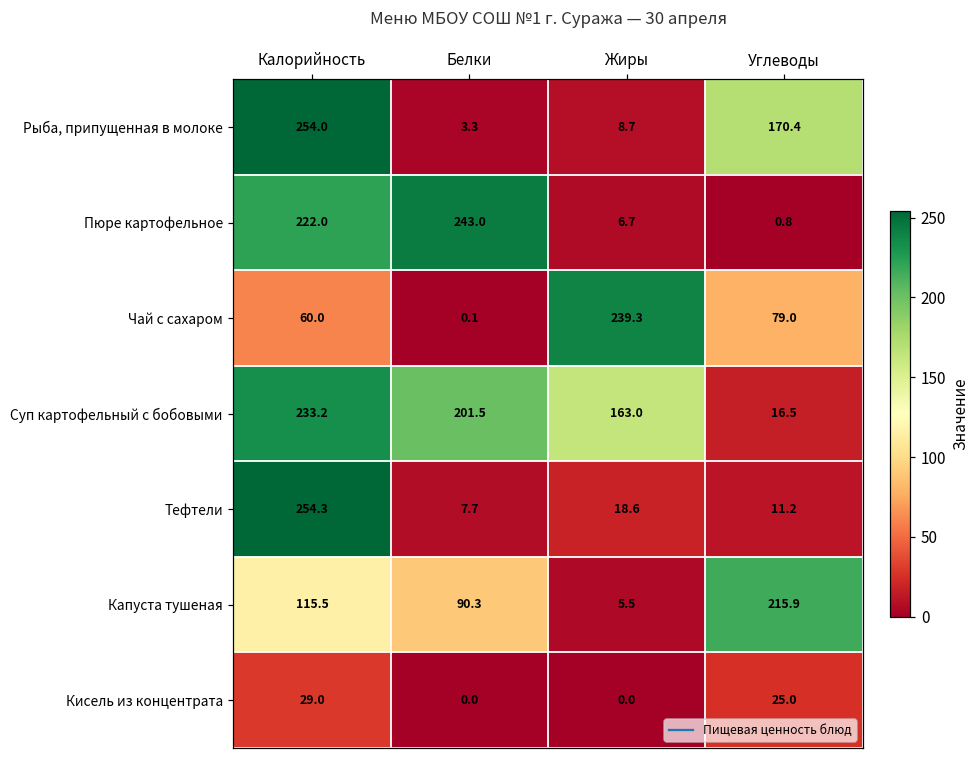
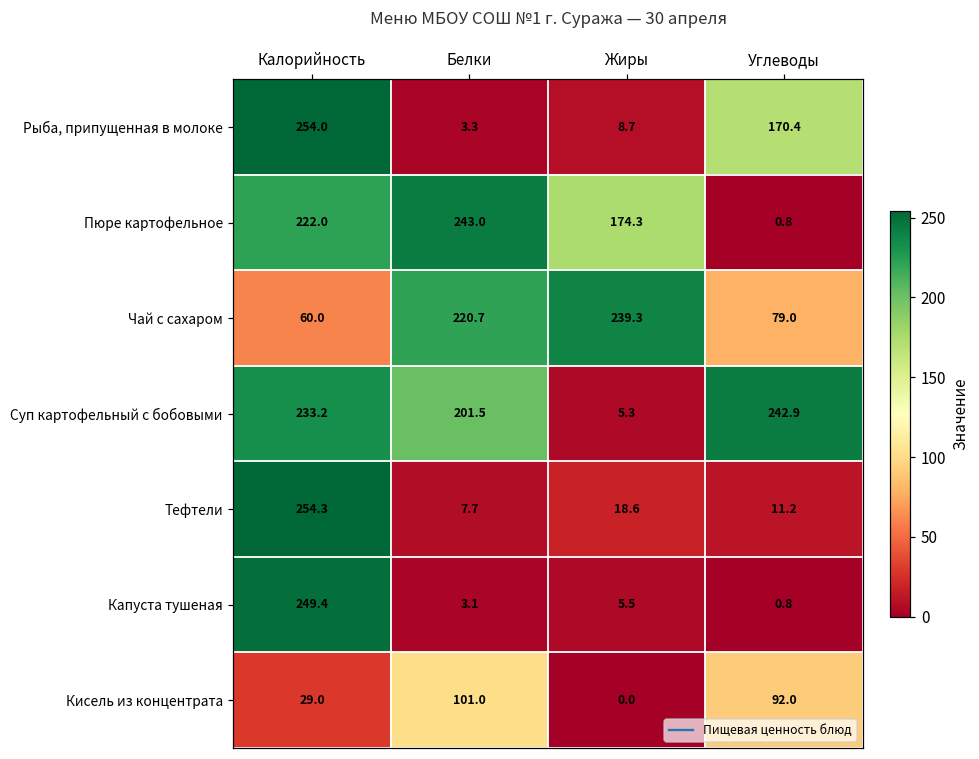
  {
    "Рыба, припущенная в молоке": {
      "Калорийность": 254.0,
      "Белки": 3.3,
      "Жиры": 8.7,
      "Углеводы": 170.4
    },
    "Пюре картофельное": {
      "Калорийность": 222.0,
      "Белки": 243.0,
-     "Жиры": 6.7,
+     "Жиры": 174.3,
      "Углеводы": 0.8
    },
    "Чай с сахаром": {
      "Калорийность": 60.0,
-     "Белки": 0.1,
+     "Белки": 220.7,
      "Жиры": 239.3,
      "Углеводы": 79.0
    },
    "Суп картофельный с бобовыми": {
      "Калорийность": 233.2,
      "Белки": 201.5,
-     "Жиры": 163.0,
-     "Углеводы": 16.5
+     "Жиры": 5.3,
+     "Углеводы": 242.9
    },
    "Тефтели": {
      "Калорийность": 254.3,
      "Белки": 7.7,
      "Жиры": 18.6,
      "Углеводы": 11.2
    },
    "Капуста тушеная": {
-     "Калорийность": 115.5,
-     "Белки": 90.3,
+     "Калорийность": 249.4,
+     "Белки": 3.1,
      "Жиры": 5.5,
-     "Углеводы": 215.9
+     "Углеводы": 0.8
    },
    "Кисель из концентрата": {
      "Калорийность": 29.0,
-     "Белки": 0.0,
+     "Белки": 101.0,
      "Жиры": 0.0,
-     "Углеводы": 25.0
+     "Углеводы": 92.0
    }
  }
